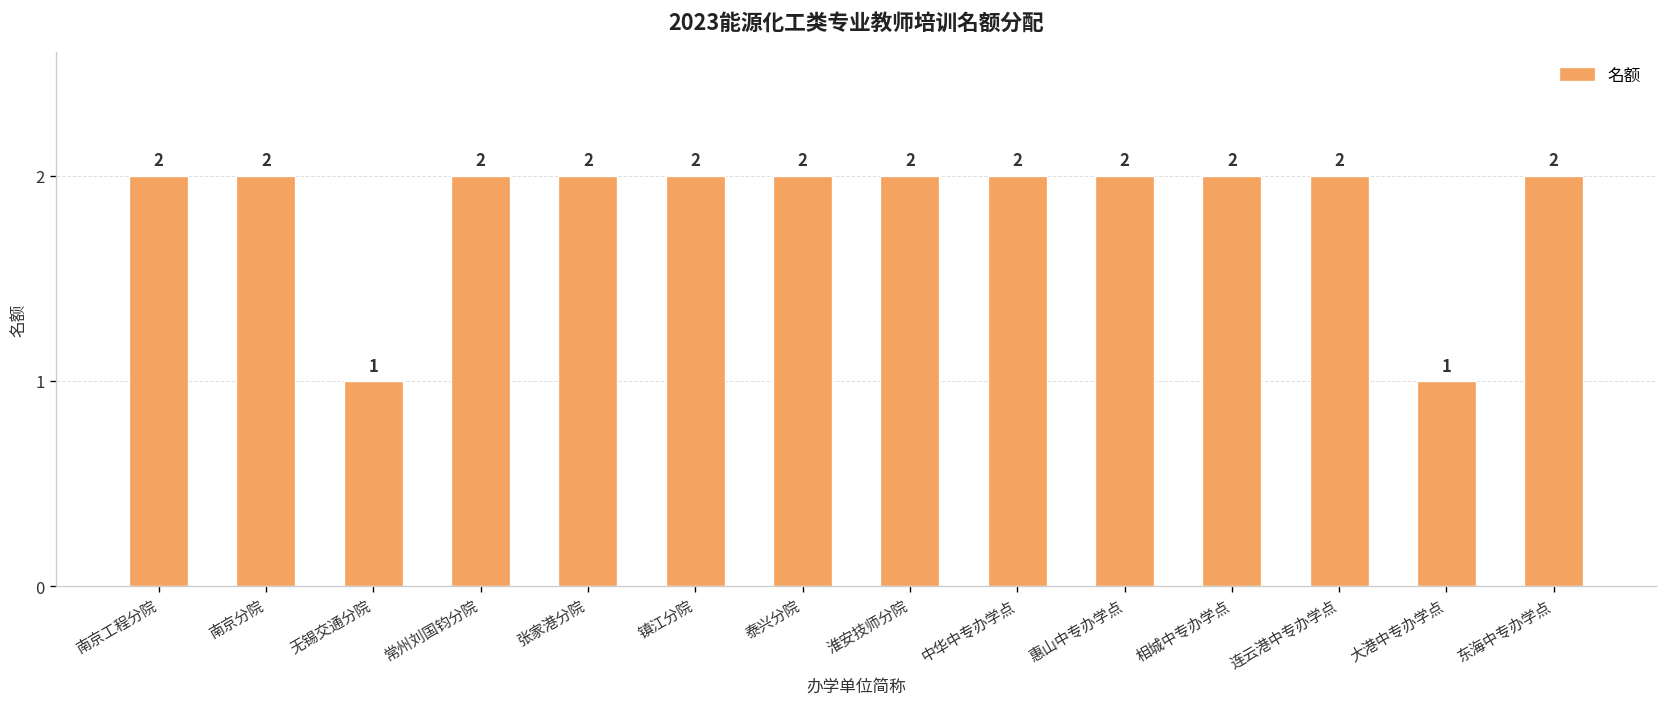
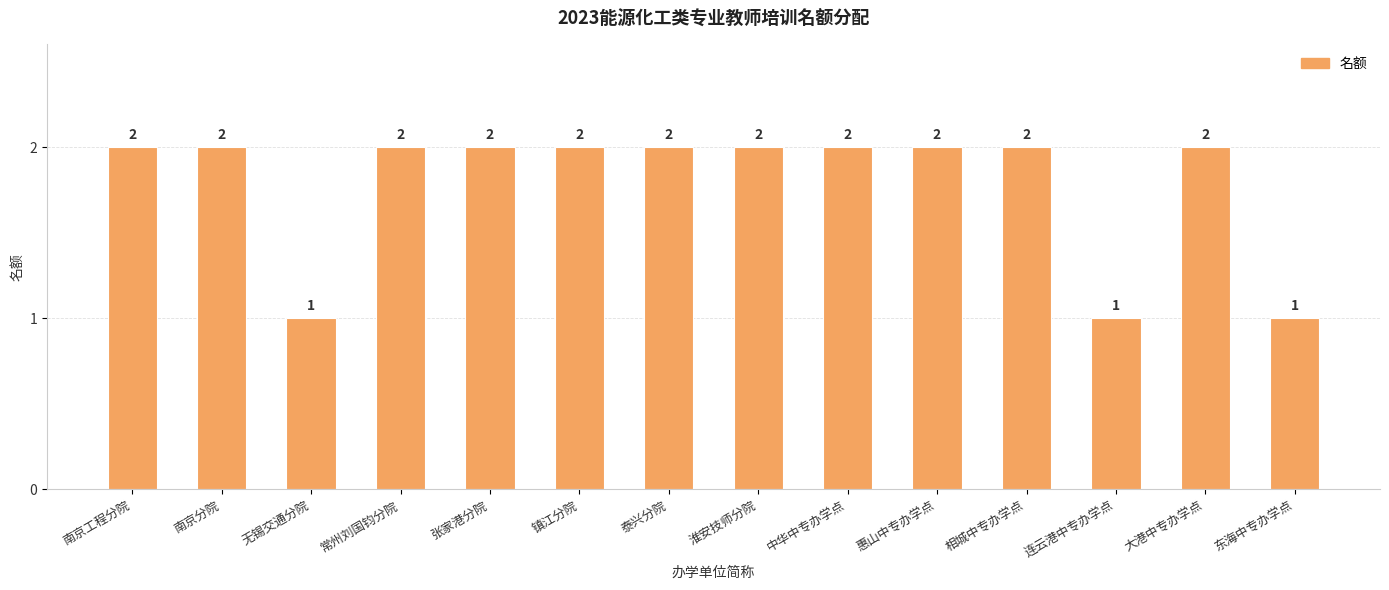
  {
    "南京工程分院": 2,
    "南京分院": 2,
    "无锡交通分院": 1,
    "常州刘国钧分院": 2,
    "张家港分院": 2,
    "镇江分院": 2,
    "泰兴分院": 2,
    "淮安技师分院": 2,
    "中华中专办学点": 2,
    "惠山中专办学点": 2,
    "相城中专办学点": 2,
-   "连云港中专办学点": 2,
-   "大港中专办学点": 1,
-   "东海中专办学点": 2
+   "连云港中专办学点": 1,
+   "大港中专办学点": 2,
+   "东海中专办学点": 1
  }
